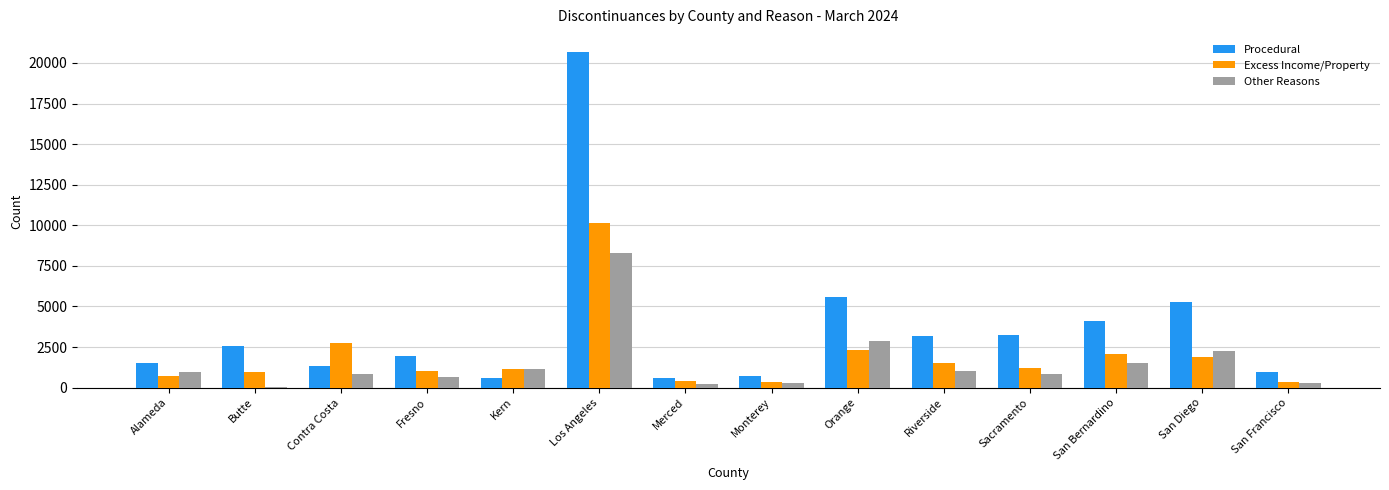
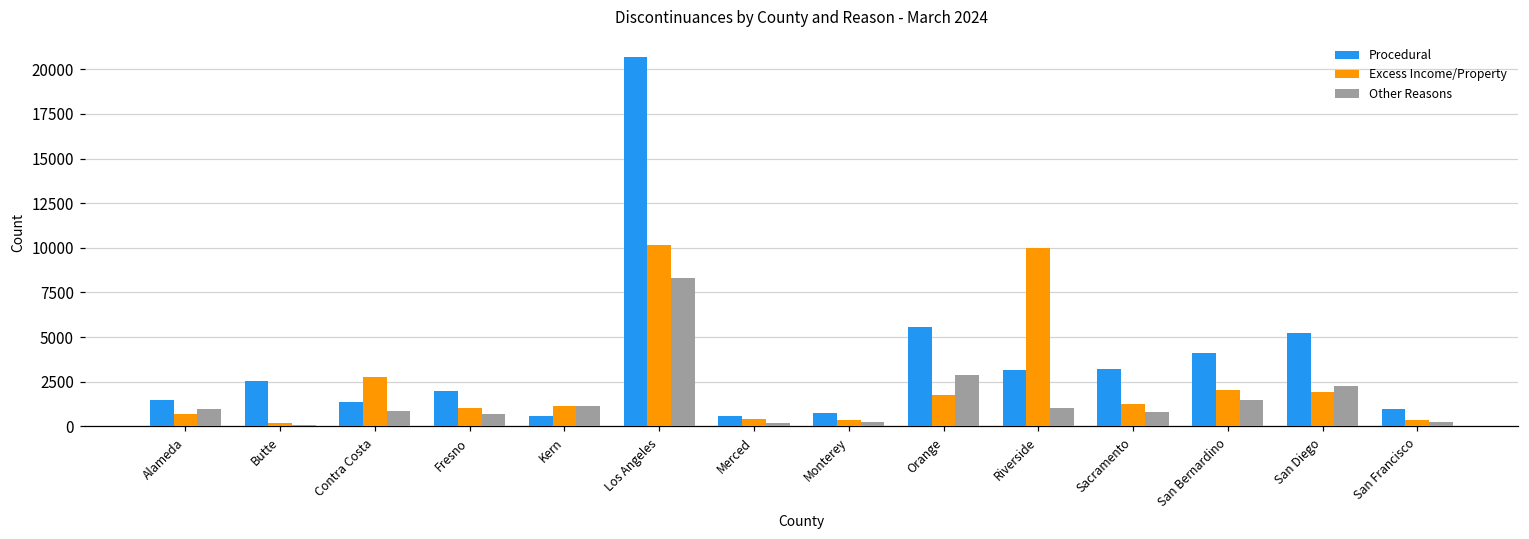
  {
    "Procedural": {
      "Alameda": 1500,
      "Butte": 2600,
      "Contra Costa": 1300,
      "Fresno": 2000,
      "Kern": 600,
      "Los Angeles": 20700,
      "Merced": 600,
      "Monterey": 700,
      "Orange": 5600,
      "Riverside": 3200,
      "Sacramento": 3200,
      "San Bernardino": 4100,
      "San Diego": 5300,
      "San Francisco": 900
    },
    "Excess Income/Property": {
      "Alameda": 700,
-     "Butte": 1000,
+     "Butte": 200,
      "Contra Costa": 2800,
      "Fresno": 1000,
      "Kern": 1100,
      "Los Angeles": 10100,
      "Merced": 400,
      "Monterey": 400,
-     "Orange": 2300,
-     "Riverside": 1500,
+     "Orange": 1800,
+     "Riverside": 10000,
      "Sacramento": 1200,
      "San Bernardino": 2100,
      "San Diego": 1900,
      "San Francisco": 400
    },
    "Other Reasons": {
      "Alameda": 1000,
      "Contra Costa": 800,
      "Fresno": 700,
      "Kern": 1100,
      "Los Angeles": 8300,
      "Merced": 200,
      "Monterey": 300,
      "Orange": 2900,
      "Riverside": 1100,
      "Sacramento": 800,
      "San Bernardino": 1500,
      "San Diego": 2300,
      "San Francisco": 300
    }
  }
